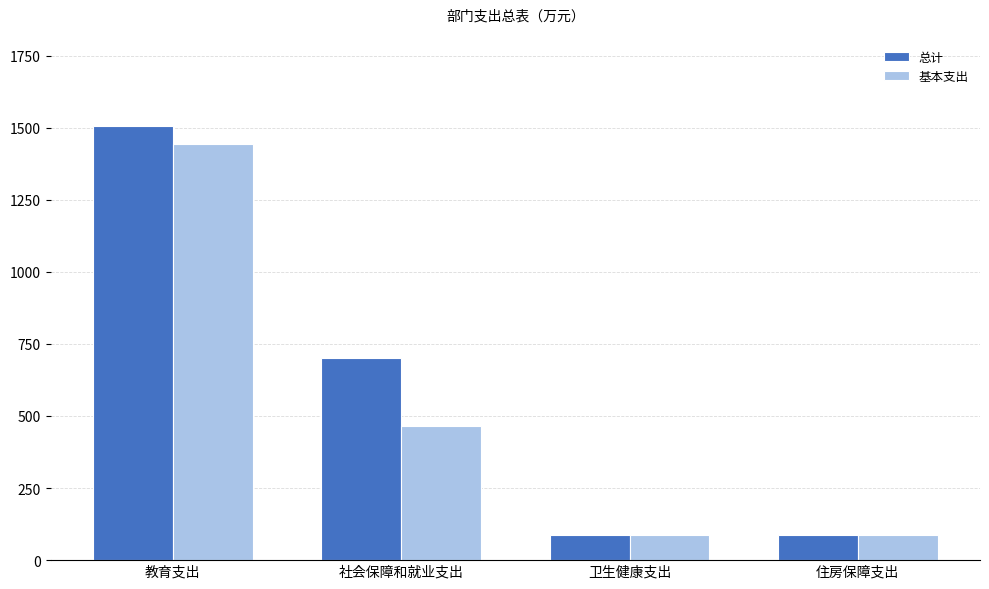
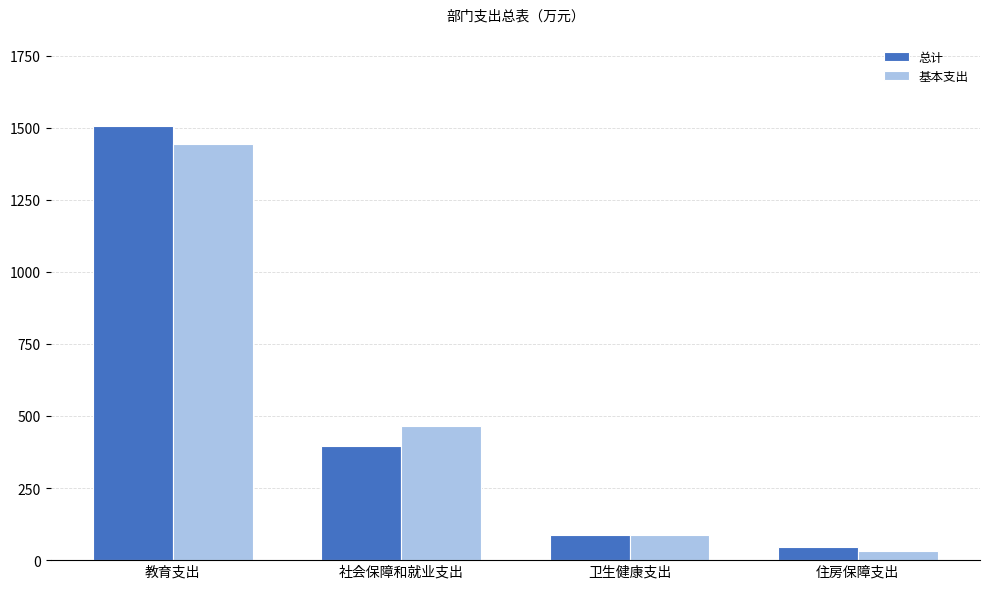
  {
    "总计": {
      "教育支出": 1500,
-     "社会保障和就业支出": 700,
+     "社会保障和就业支出": 390,
      "卫生健康支出": 90,
-     "住房保障支出": 90
+     "住房保障支出": 50
    },
    "基本支出": {
      "教育支出": 1440,
      "社会保障和就业支出": 460,
      "卫生健康支出": 90,
-     "住房保障支出": 90
+     "住房保障支出": 30
    }
  }
